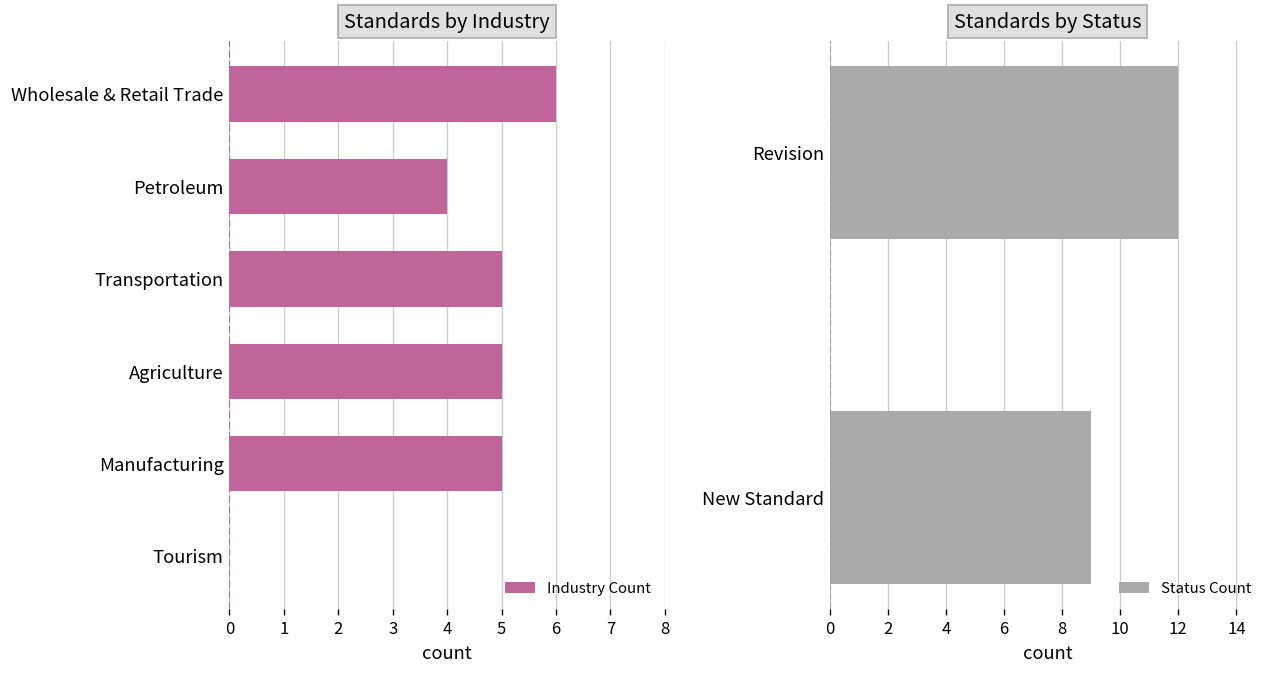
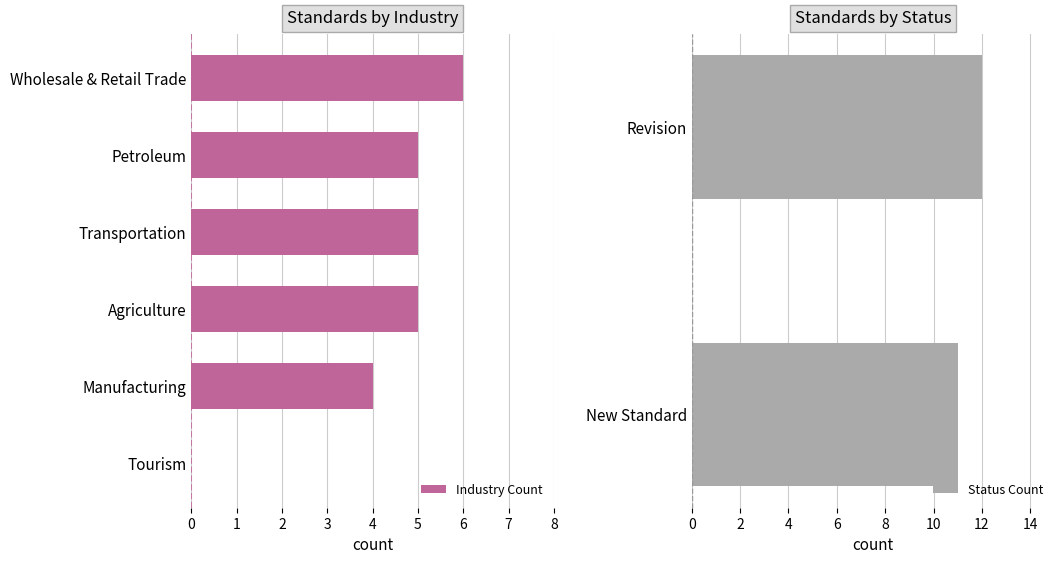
  {
    "Standards by Industry": {
      "Wholesale & Retail Trade": 6,
-     "Petroleum": 4,
+     "Petroleum": 5,
      "Transportation": 5,
      "Agriculture": 5,
-     "Manufacturing": 5,
+     "Manufacturing": 4,
      "Tourism": 0
    },
    "Standards by Status": {
      "Revision": 12,
-     "New Standard": 9
+     "New Standard": 11
    }
  }
